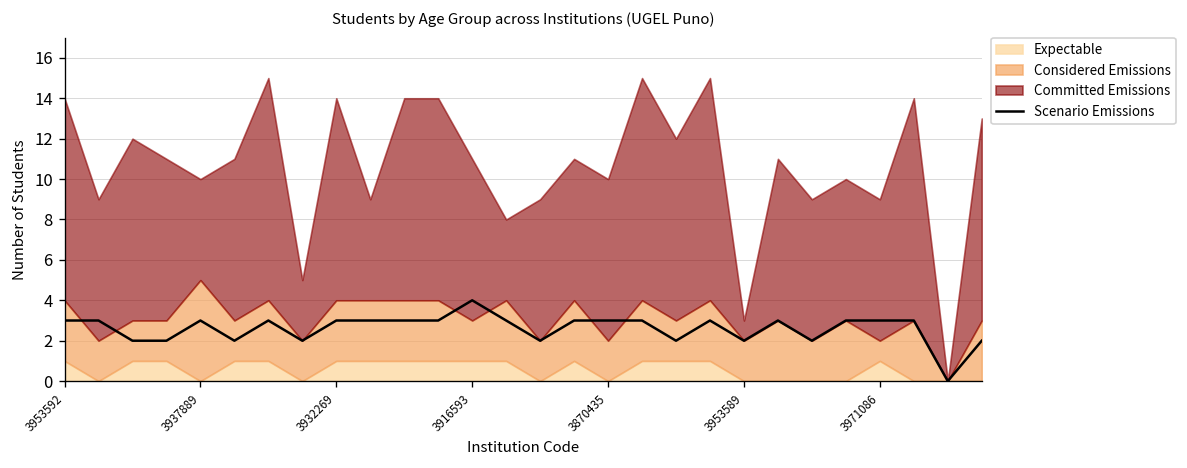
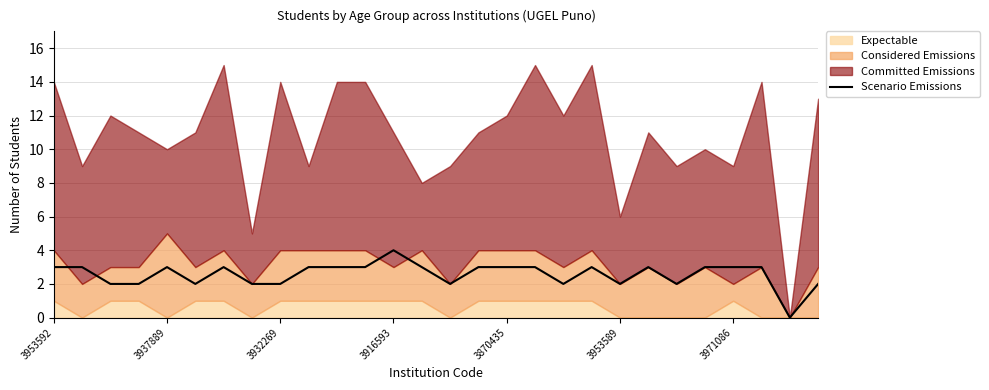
  {
    "Scenario Emissions": {
      "3953592": 3,
      "3937889": 3,
-     "3932269": 3,
+     "3932269": 2,
      "3916593": 4,
      "3870435": 3,
      "3971086": 3
    },
    "Expectable": {
      "3953592": 1,
      "3937889": 0,
      "3932269": 1,
      "3916593": 1,
-     "3870435": 0,
+     "3870435": 1,
      "3953589": 0,
      "3971086": 1
    },
    "Considered Emissions": {
-     "3870435": 2
+     "3870435": 3
    },
    "Committed Emissions": {
      "3953592": 10,
      "3937889": 5,
      "3932269": 10,
      "3916593": 8,
      "3870435": 8,
-     "3953589": 1,
+     "3953589": 4,
      "3971086": 7
    }
  }
